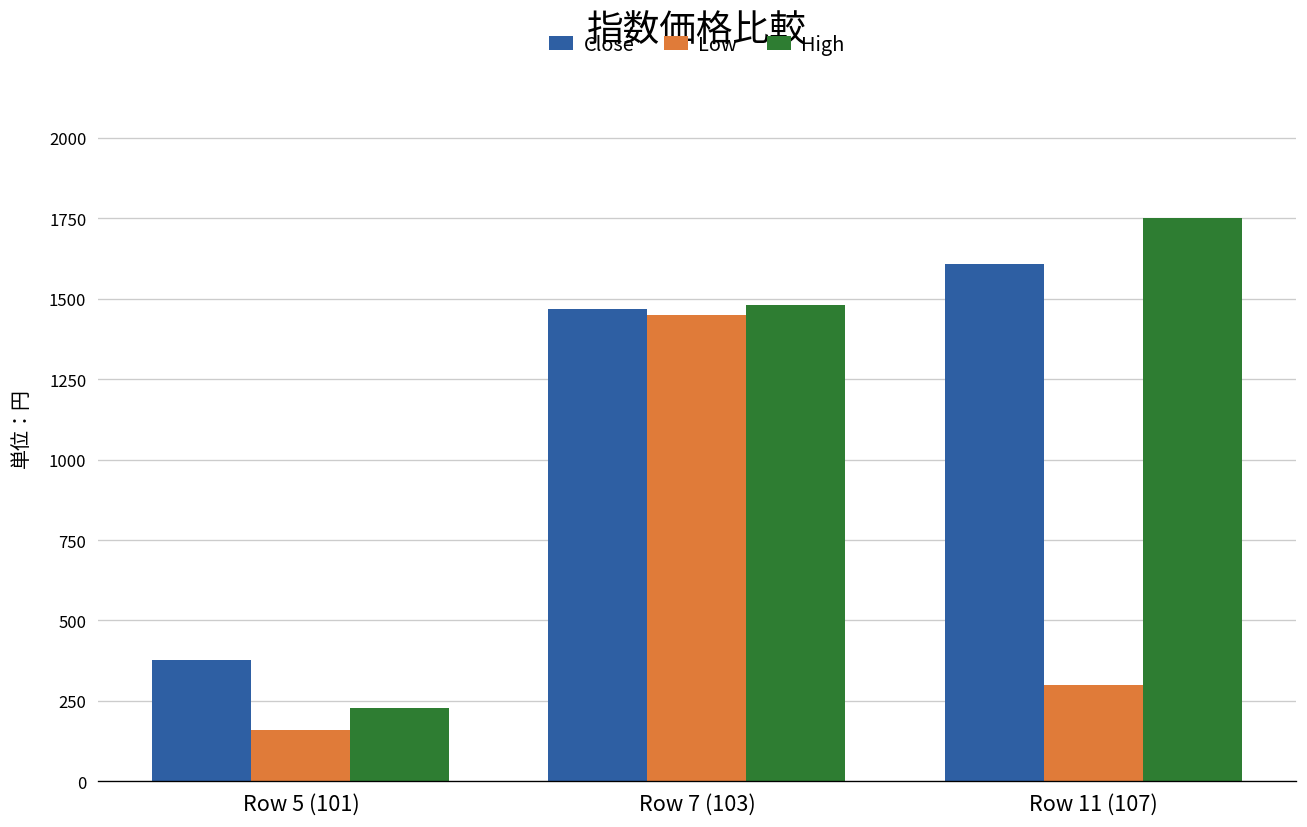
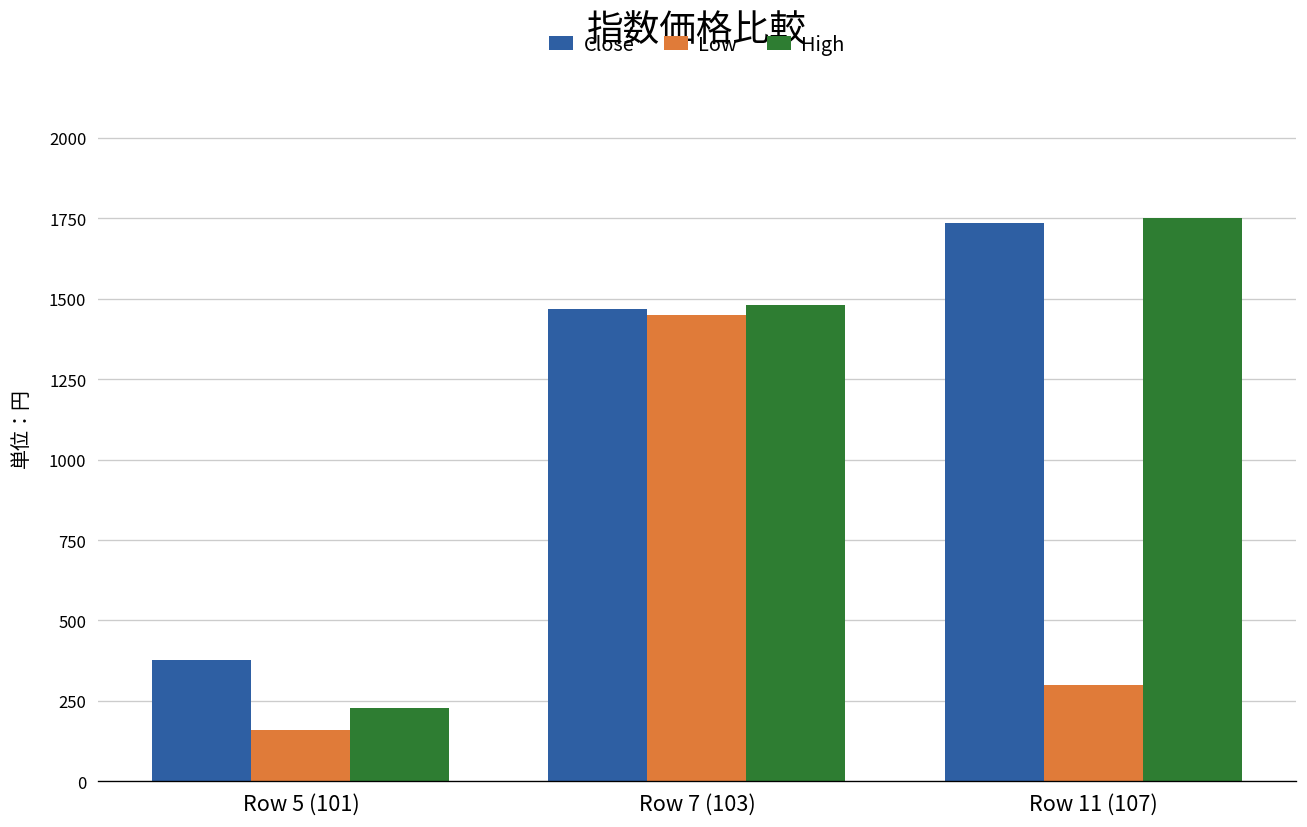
  {
    "Close": {
      "Row 5 (101)": 380,
      "Row 7 (103)": 1470,
-     "Row 11 (107)": 1610
+     "Row 11 (107)": 1730
    },
    "Low": {
      "Row 5 (101)": 160,
      "Row 7 (103)": 1450,
      "Row 11 (107)": 300
    },
    "High": {
      "Row 5 (101)": 230,
      "Row 7 (103)": 1480,
      "Row 11 (107)": 1750
    }
  }
